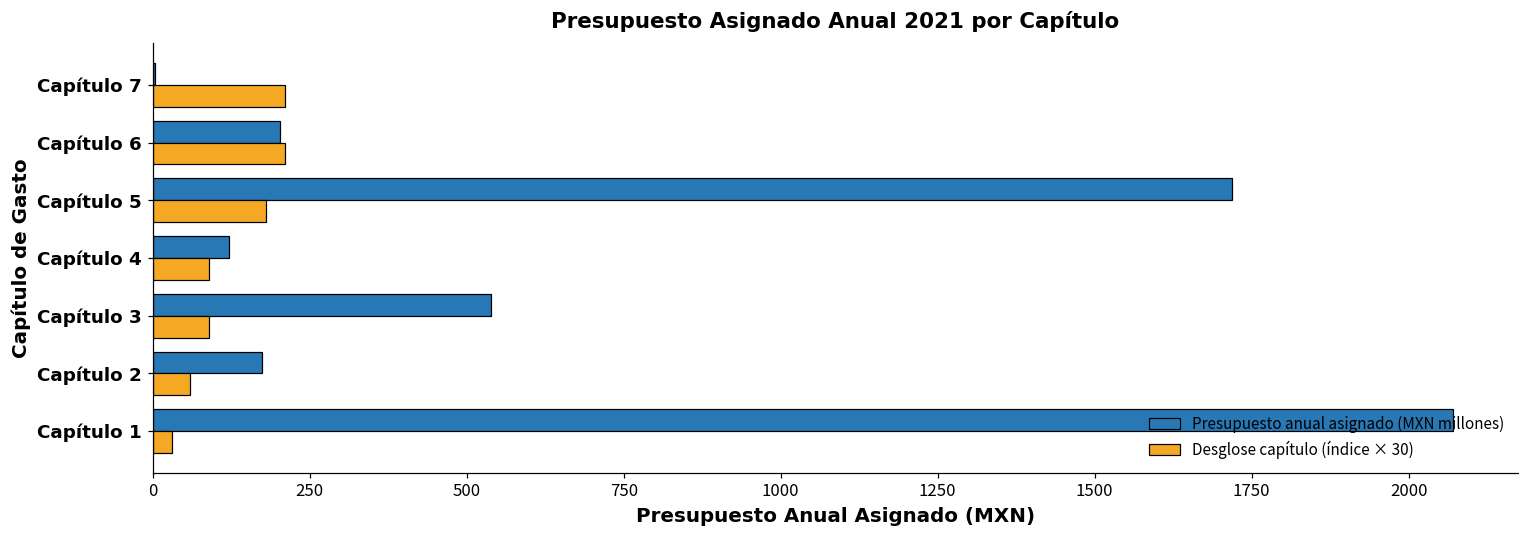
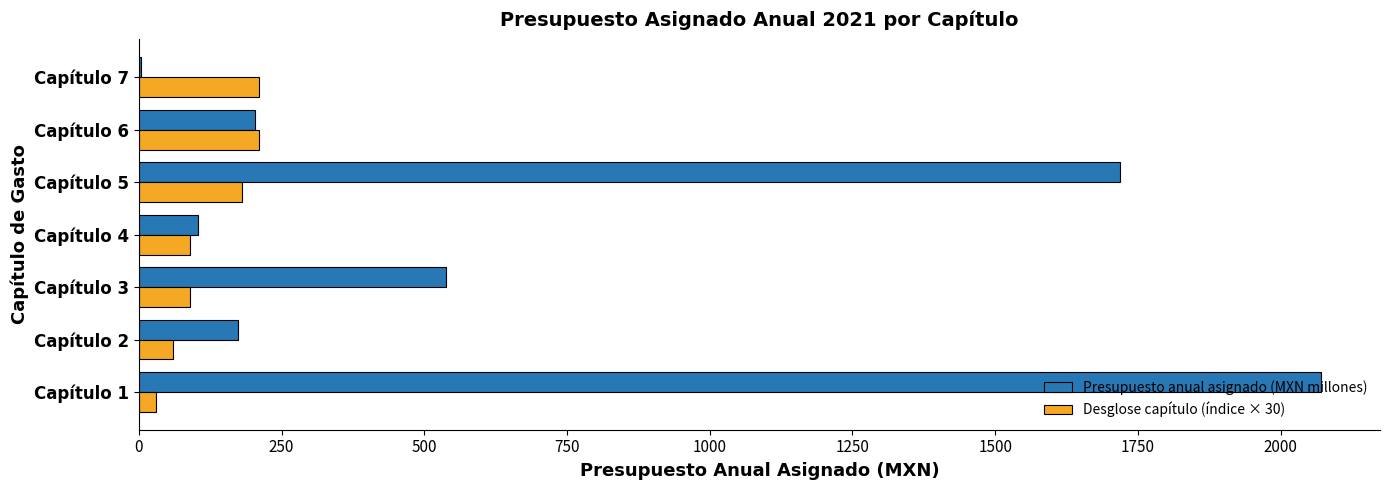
  {
    "Presupuesto anual asignado (MXN millones)": {
      "Capítulo 6": 200,
      "Capítulo 5": 1720,
-     "Capítulo 4": 120,
+     "Capítulo 4": 100,
      "Capítulo 3": 540,
      "Capítulo 2": 170,
      "Capítulo 1": 2070
    },
    "Desglose capítulo (índice × 30)": {
      "Capítulo 7": 210,
      "Capítulo 6": 210,
      "Capítulo 5": 180,
      "Capítulo 4": 90,
      "Capítulo 3": 90,
      "Capítulo 2": 60,
      "Capítulo 1": 30
    }
  }
